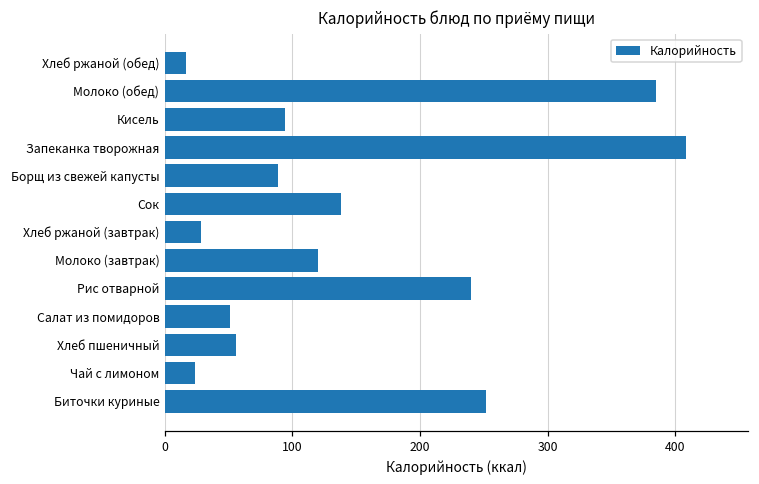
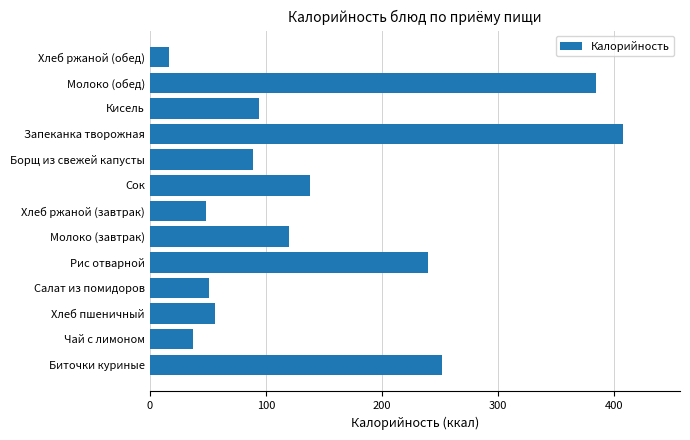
  {
    "Хлеб ржаной (обед)": 17,
    "Молоко (обед)": 385,
    "Кисель": 94,
    "Запеканка творожная": 408,
    "Борщ из свежей капусты": 89,
    "Сок": 138,
-   "Хлеб ржаной (завтрак)": 28,
+   "Хлеб ржаной (завтрак)": 48,
    "Молоко (завтрак)": 120,
    "Рис отварной": 240,
    "Салат из помидоров": 51,
    "Хлеб пшеничный": 56,
-   "Чай с лимоном": 24,
+   "Чай с лимоном": 37,
    "Биточки куриные": 252
  }
